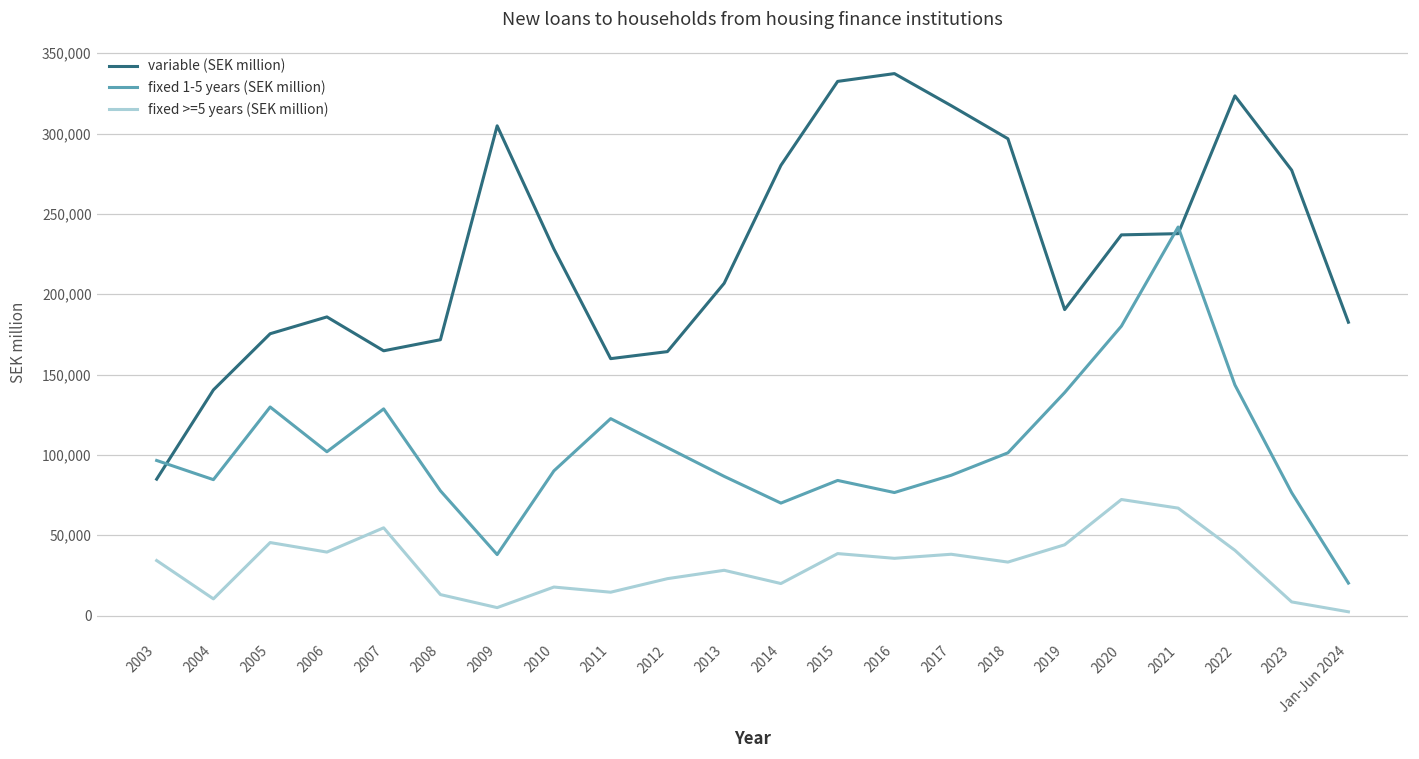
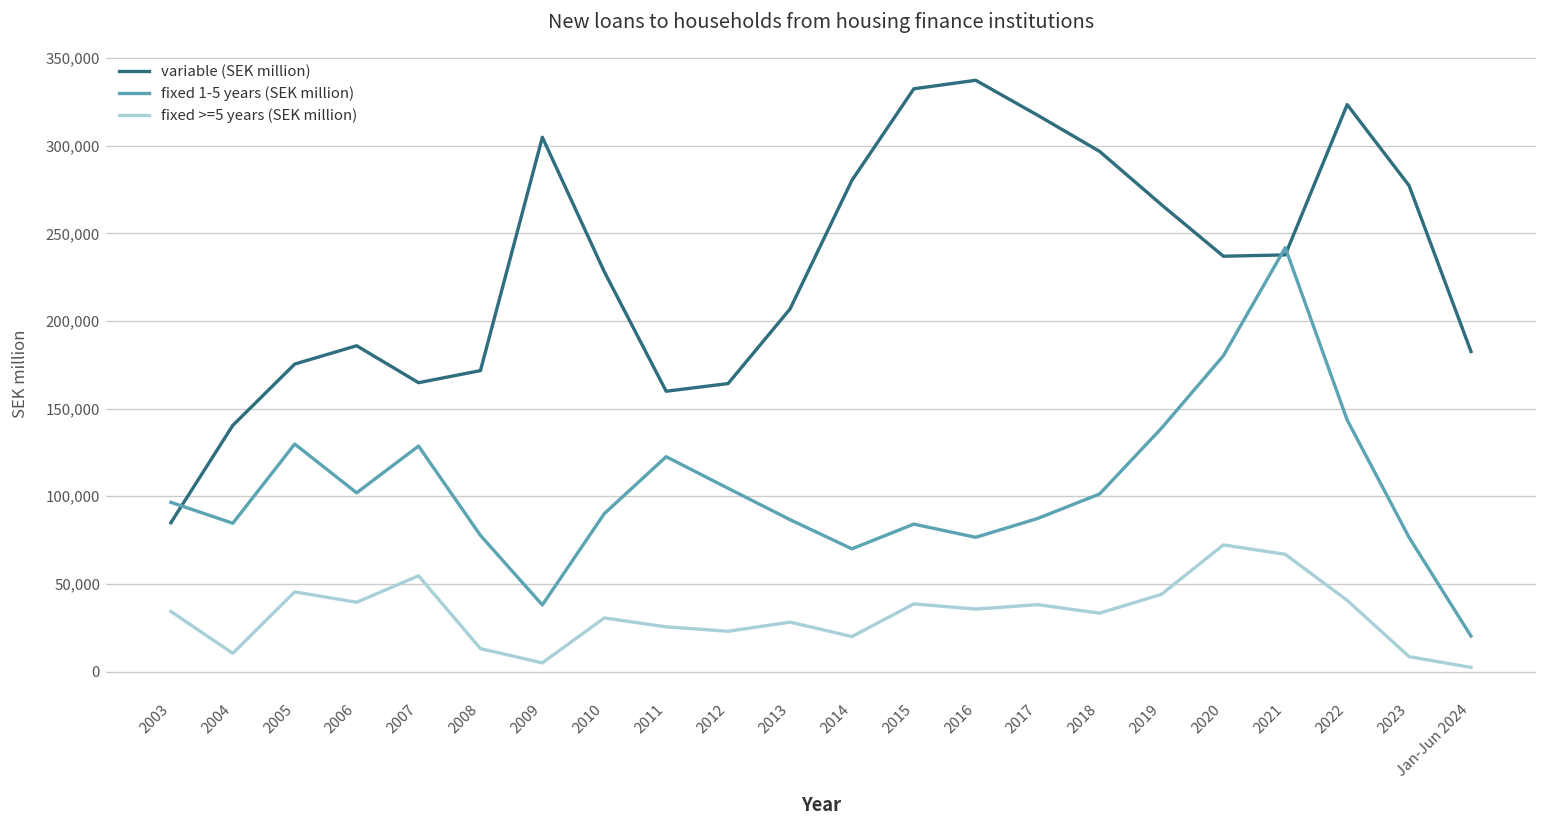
  {
    "variable (SEK million)": {
      "2003": "85,000",
      "2004": "140,000",
      "2005": "175,000",
      "2006": "186,000",
      "2007": "165,000",
      "2008": "172,000",
      "2009": "305,000",
      "2010": "228,000",
      "2011": "160,000",
      "2012": "164,000",
      "2013": "207,000",
      "2014": "280,000",
      "2015": "332,000",
      "2016": "337,000",
      "2017": "317,000",
      "2018": "297,000",
-     "2019": "190,000",
+     "2019": "266,000",
      "2020": "237,000",
      "2021": "238,000",
      "2022": "323,000",
      "2023": "277,000",
      "Jan-Jun 2024": "183,000"
    },
    "fixed 1-5 years (SEK million)": {
      "2003": "97,000",
      "2004": "85,000",
      "2005": "130,000",
      "2006": "102,000",
      "2007": "129,000",
      "2008": "78,000",
      "2009": "38,000",
      "2010": "90,000",
      "2011": "123,000",
      "2012": "105,000",
      "2013": "87,000",
      "2014": "70,000",
      "2015": "84,000",
      "2016": "77,000",
      "2017": "87,000",
      "2018": "101,000",
      "2019": "139,000",
      "2020": "180,000",
      "2021": "242,000",
      "2022": "144,000",
      "2023": "76,000",
      "Jan-Jun 2024": "20,000"
    },
    "fixed >=5 years (SEK million)": {
      "2003": "34,000",
      "2004": "10,000",
      "2005": "45,000",
      "2006": "40,000",
      "2007": "55,000",
      "2008": "13,000",
      "2009": "5,000",
-     "2010": "18,000",
-     "2011": "15,000",
+     "2010": "31,000",
+     "2011": "25,000",
      "2012": "23,000",
      "2013": "28,000",
      "2014": "20,000",
      "2015": "39,000",
      "2016": "36,000",
      "2017": "38,000",
      "2018": "33,000",
      "2019": "44,000",
      "2020": "72,000",
      "2021": "67,000",
      "2022": "41,000",
      "2023": "9,000",
      "Jan-Jun 2024": "2,000"
    }
  }
